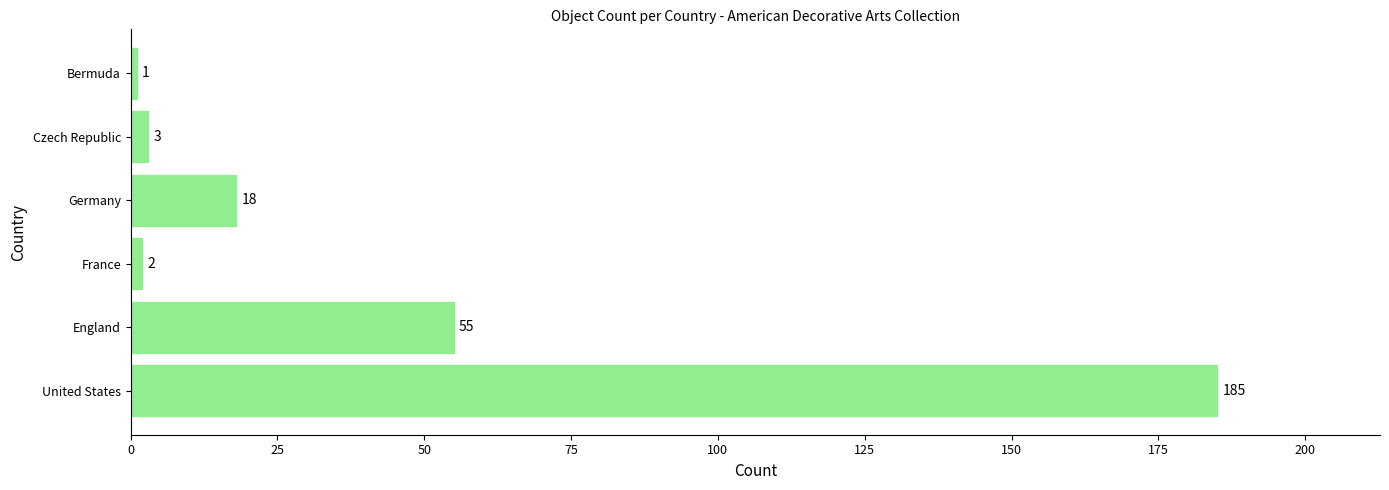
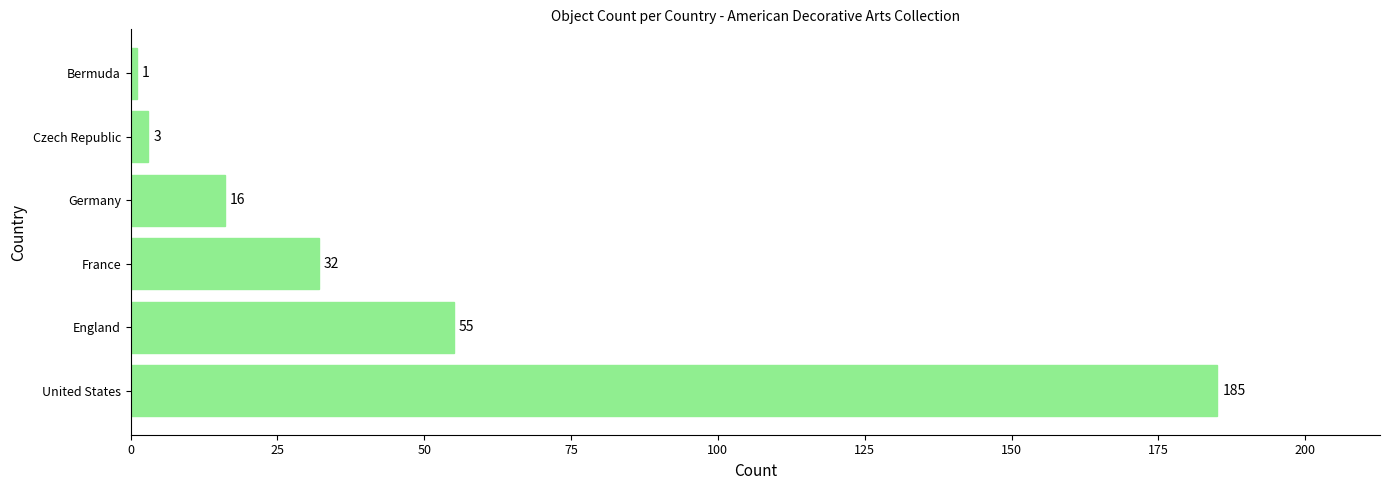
  {
    "Bermuda": 1,
    "Czech Republic": 3,
-   "Germany": 18,
-   "France": 2,
+   "Germany": 16,
+   "France": 32,
    "England": 55,
    "United States": 185
  }
